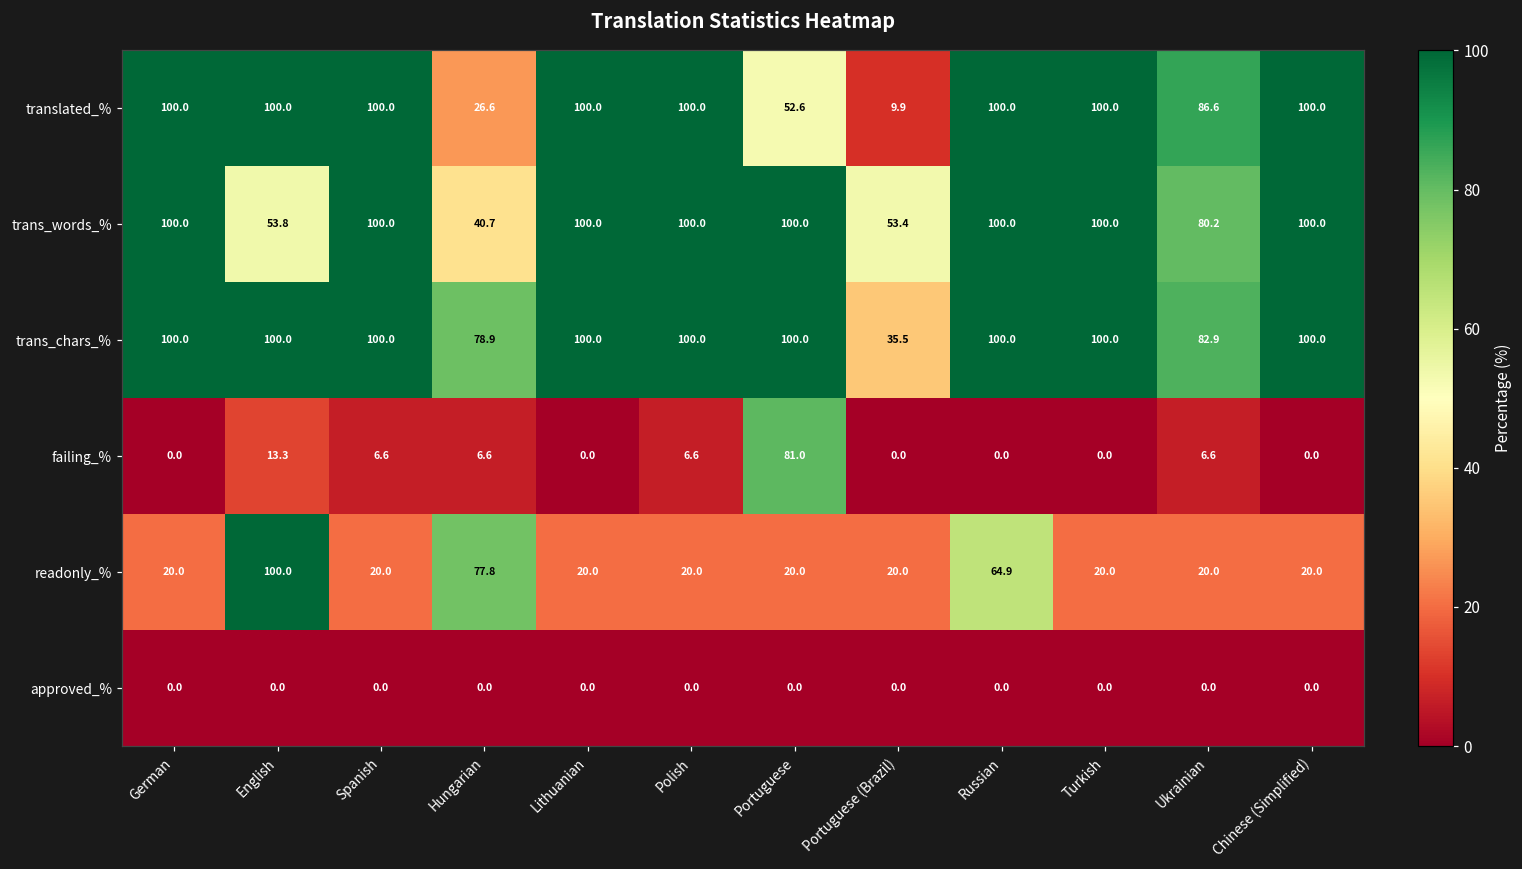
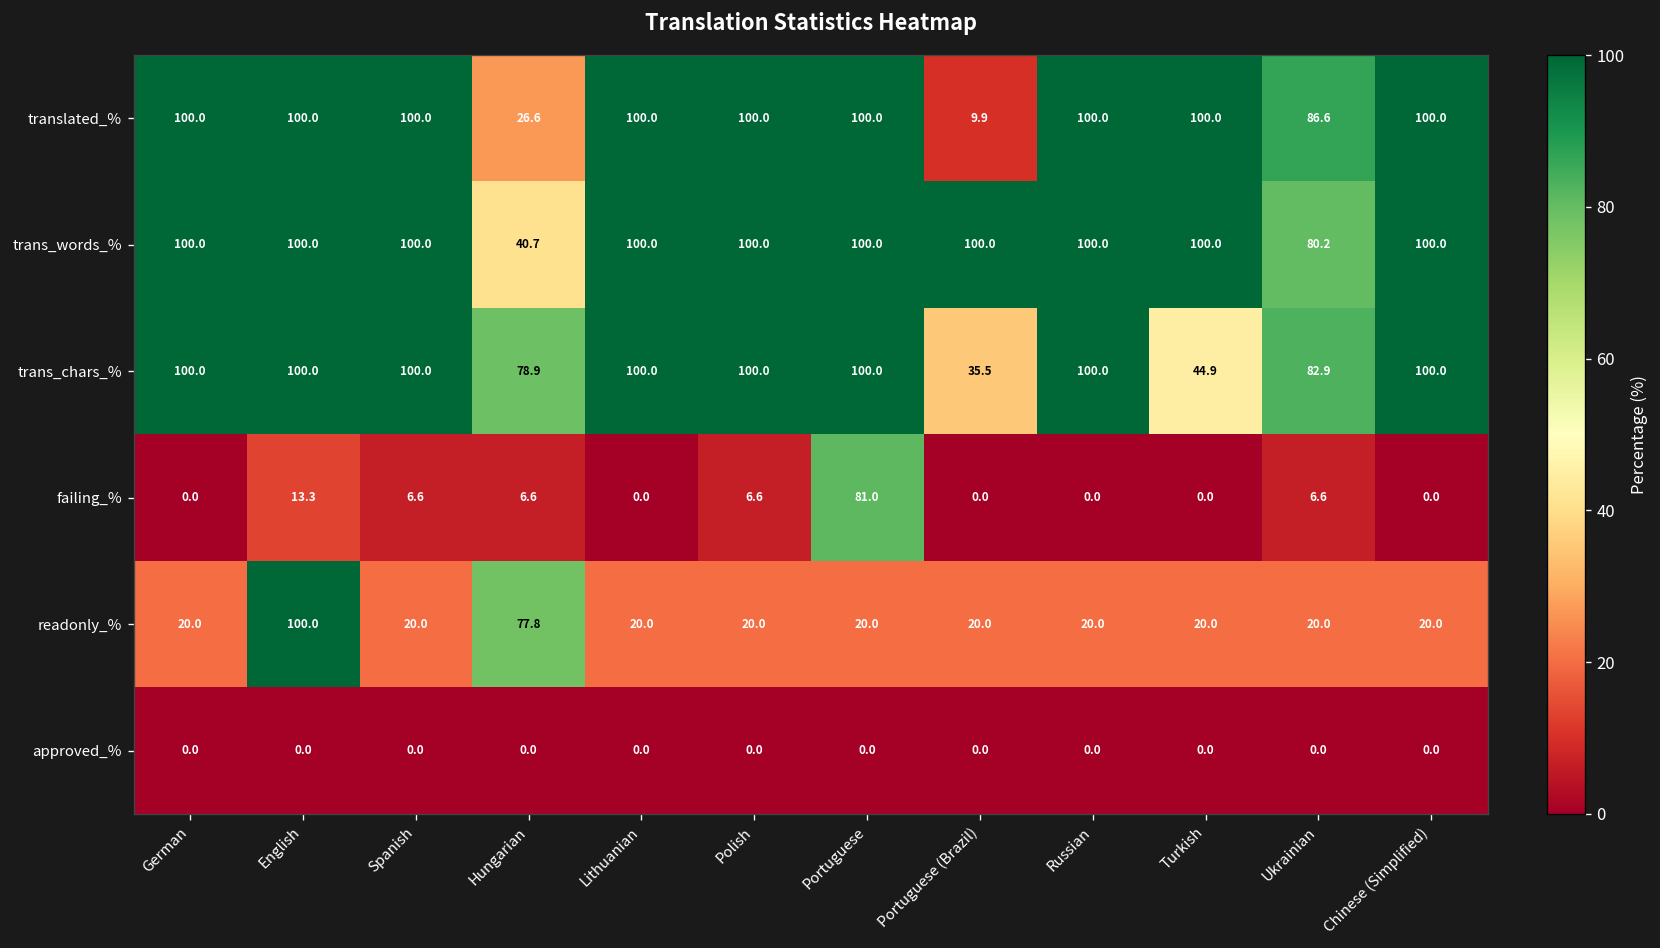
  {
    "translated_%": {
      "German": 100.0,
      "English": 100.0,
      "Spanish": 100.0,
      "Hungarian": 26.6,
      "Lithuanian": 100.0,
      "Polish": 100.0,
-     "Portuguese": 52.6,
+     "Portuguese": 100.0,
      "Portuguese (Brazil)": 9.9,
      "Russian": 100.0,
      "Turkish": 100.0,
      "Ukrainian": 86.6,
      "Chinese (Simplified)": 100.0
    },
    "trans_words_%": {
      "German": 100.0,
-     "English": 53.8,
+     "English": 100.0,
      "Spanish": 100.0,
      "Hungarian": 40.7,
      "Lithuanian": 100.0,
      "Polish": 100.0,
      "Portuguese": 100.0,
-     "Portuguese (Brazil)": 53.4,
+     "Portuguese (Brazil)": 100.0,
      "Russian": 100.0,
      "Turkish": 100.0,
      "Ukrainian": 80.2,
      "Chinese (Simplified)": 100.0
    },
    "trans_chars_%": {
      "German": 100.0,
      "English": 100.0,
      "Spanish": 100.0,
      "Hungarian": 78.9,
      "Lithuanian": 100.0,
      "Polish": 100.0,
      "Portuguese": 100.0,
      "Portuguese (Brazil)": 35.5,
      "Russian": 100.0,
-     "Turkish": 100.0,
+     "Turkish": 44.9,
      "Ukrainian": 82.9,
      "Chinese (Simplified)": 100.0
    },
    "failing_%": {
      "German": 0.0,
      "English": 13.3,
      "Spanish": 6.6,
      "Hungarian": 6.6,
      "Lithuanian": 0.0,
      "Polish": 6.6,
      "Portuguese": 81.0,
      "Portuguese (Brazil)": 0.0,
      "Russian": 0.0,
      "Turkish": 0.0,
      "Ukrainian": 6.6,
      "Chinese (Simplified)": 0.0
    },
    "readonly_%": {
      "German": 20.0,
      "English": 100.0,
      "Spanish": 20.0,
      "Hungarian": 77.8,
      "Lithuanian": 20.0,
      "Polish": 20.0,
      "Portuguese": 20.0,
      "Portuguese (Brazil)": 20.0,
-     "Russian": 64.9,
+     "Russian": 20.0,
      "Turkish": 20.0,
      "Ukrainian": 20.0,
      "Chinese (Simplified)": 20.0
    },
    "approved_%": {
      "German": 0.0,
      "English": 0.0,
      "Spanish": 0.0,
      "Hungarian": 0.0,
      "Lithuanian": 0.0,
      "Polish": 0.0,
      "Portuguese": 0.0,
      "Portuguese (Brazil)": 0.0,
      "Russian": 0.0,
      "Turkish": 0.0,
      "Ukrainian": 0.0,
      "Chinese (Simplified)": 0.0
    }
  }
